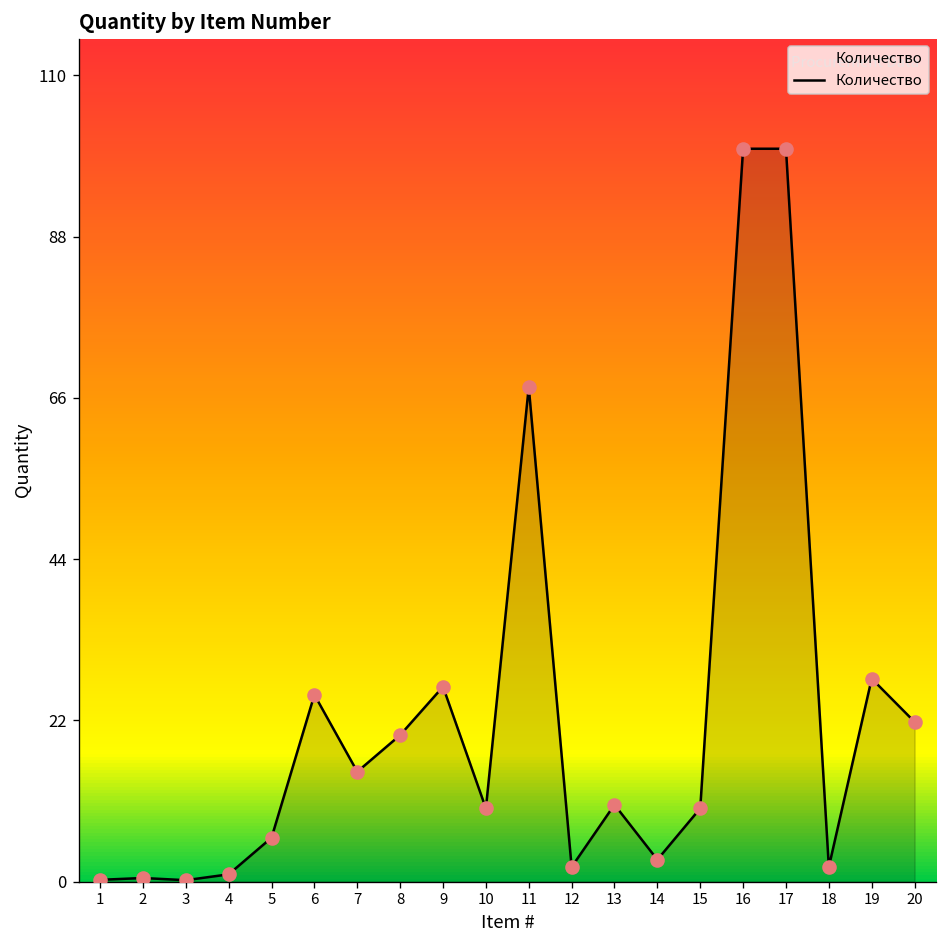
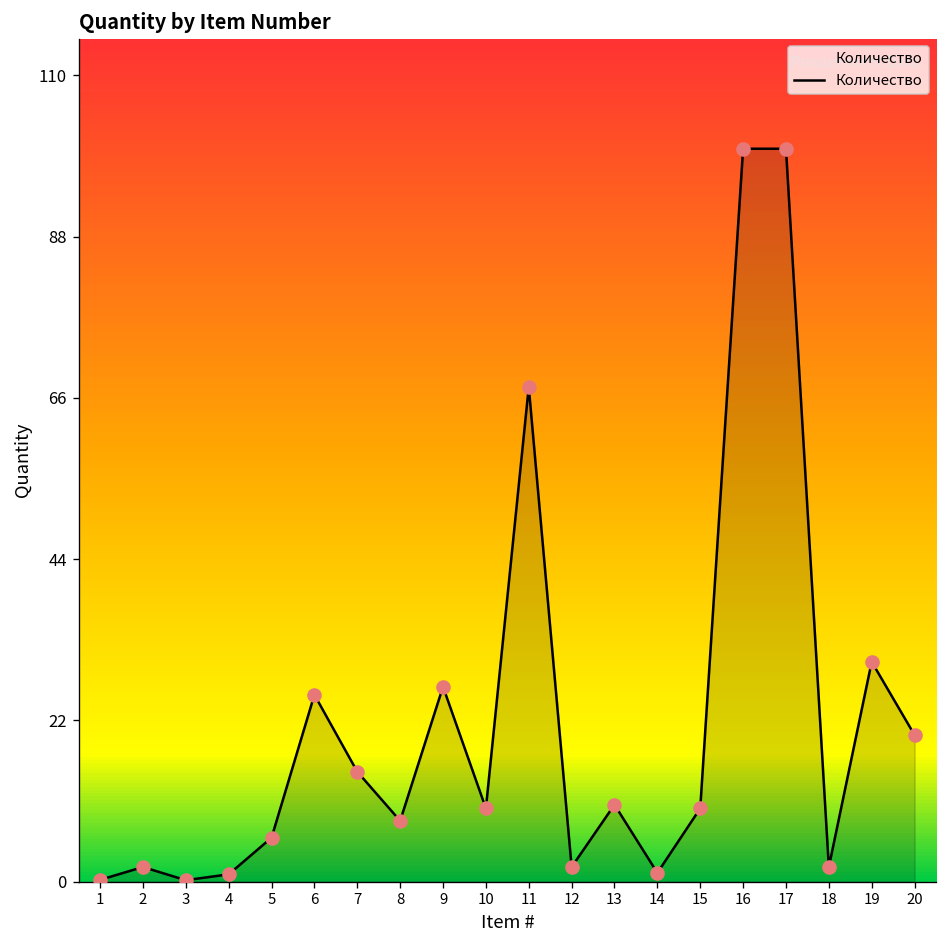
  {
    "1": 0,
-   "2": 1,
+   "2": 2,
    "3": 0,
    "4": 1,
    "5": 6,
    "6": 26,
    "7": 15,
-   "8": 20,
+   "8": 8,
    "9": 27,
    "10": 10,
    "11": 68,
    "12": 2,
    "13": 11,
-   "14": 3,
+   "14": 1,
    "15": 10,
    "16": 100,
    "17": 100,
    "18": 2,
-   "19": 28,
-   "20": 22
+   "19": 30,
+   "20": 20
  }
